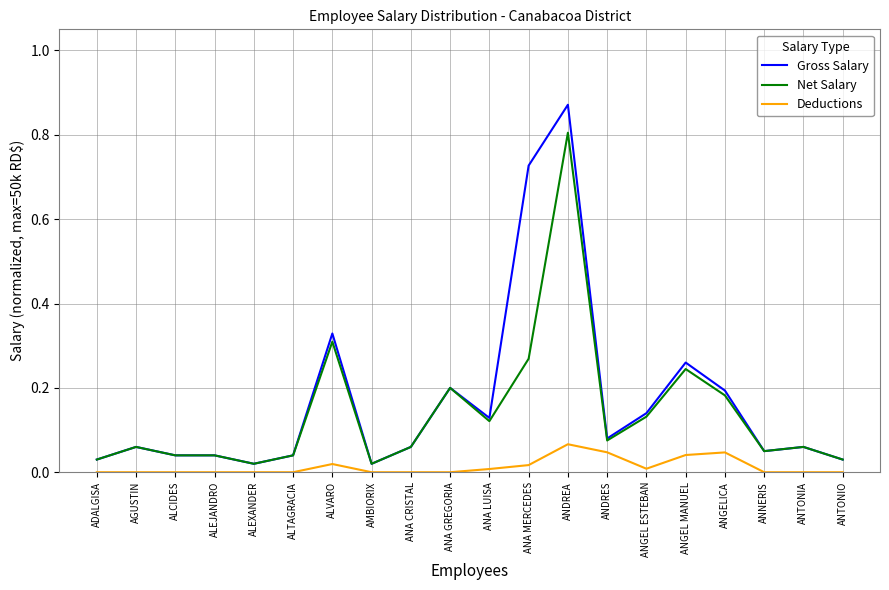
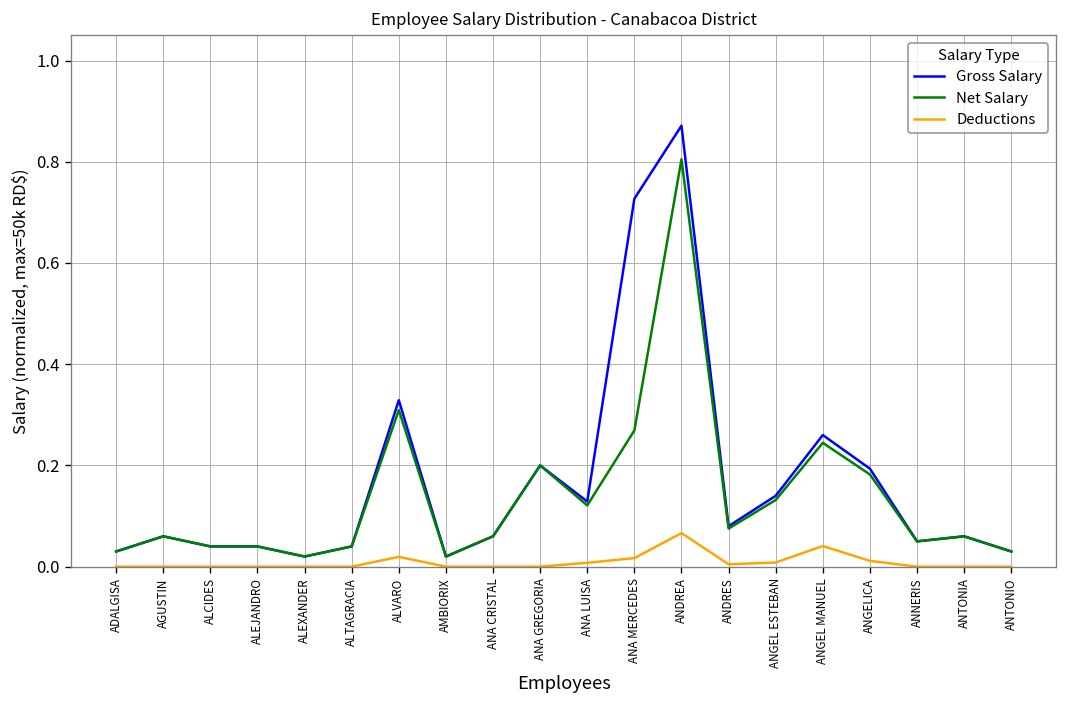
  {
    "Gross Salary": {
      "ALVARO": 0.33,
      "ANA LUISA": 0.13,
      "ANA MERCEDES": 0.73,
      "ANDREA": 0.87,
      "ANGEL ESTEBAN": 0.14,
      "ANGEL MANUEL": 0.26,
      "ANGELICA": 0.19
    },
    "Net Salary": {
      "ALVARO": 0.31,
      "ANA LUISA": 0.12,
      "ANA MERCEDES": 0.27,
      "ANDREA": 0.80,
      "ANGEL ESTEBAN": 0.13,
      "ANGEL MANUEL": 0.24,
      "ANGELICA": 0.18
    },
    "Deductions": {
      "ADALGISA": 0.00,
      "AGUSTIN": 0.00,
      "ALCIDES": 0.00,
      "ALEJANDRO": 0.00,
      "ALEXANDER": 0.00,
      "ALTAGRACIA": 0.00,
      "ALVARO": 0.02,
      "AMBIORIX": 0.00,
      "ANA CRISTAL": 0.00,
      "ANA GREGORIA": 0.00,
      "ANA LUISA": 0.01,
      "ANA MERCEDES": 0.02,
      "ANDREA": 0.07,
-     "ANDRES": 0.05,
+     "ANDRES": 0.00,
      "ANGEL ESTEBAN": 0.01,
      "ANGEL MANUEL": 0.04,
-     "ANGELICA": 0.05,
+     "ANGELICA": 0.01,
      "ANNERIS": 0.00,
      "ANTONIA": 0.00,
      "ANTONIO": 0.00
    }
  }
